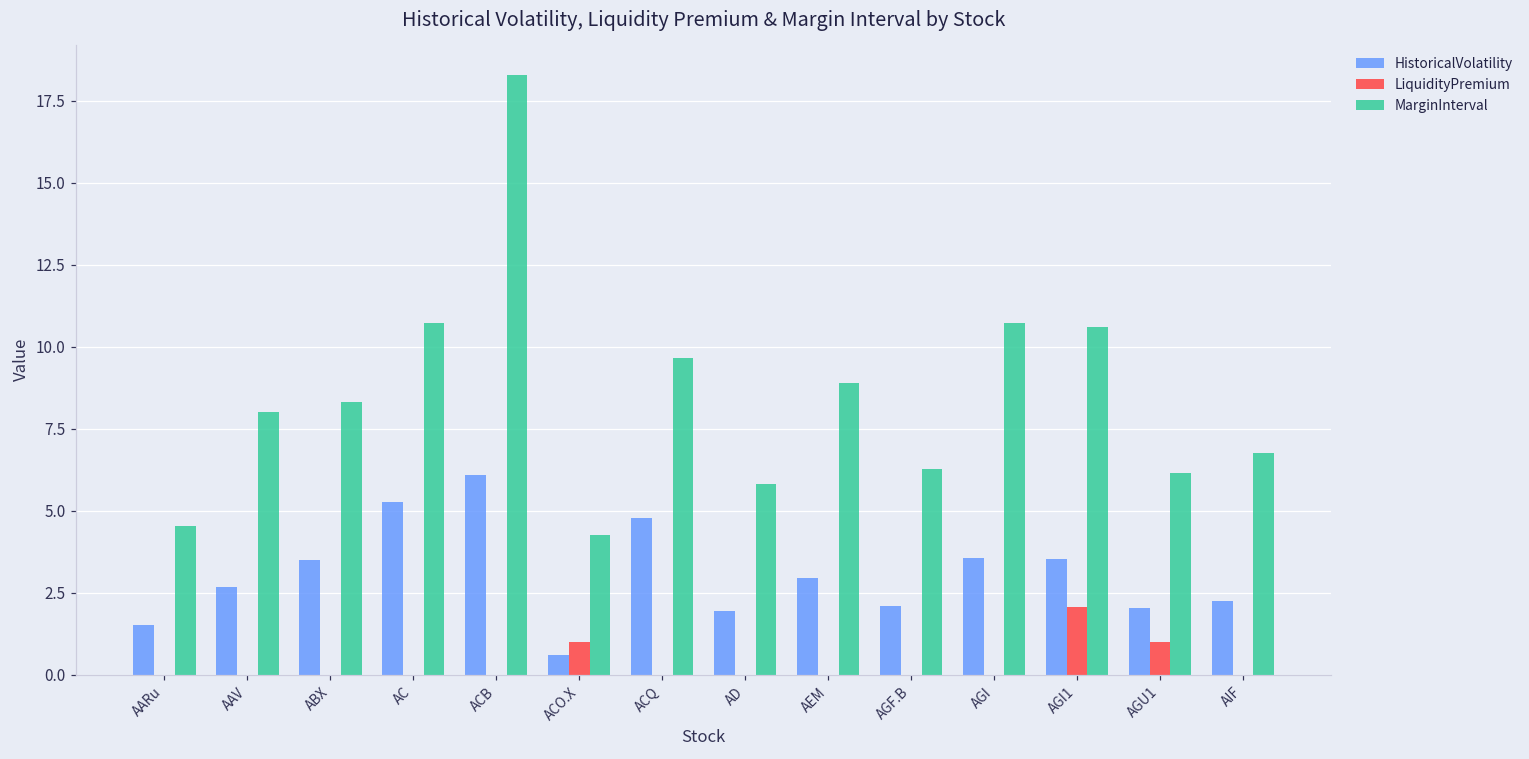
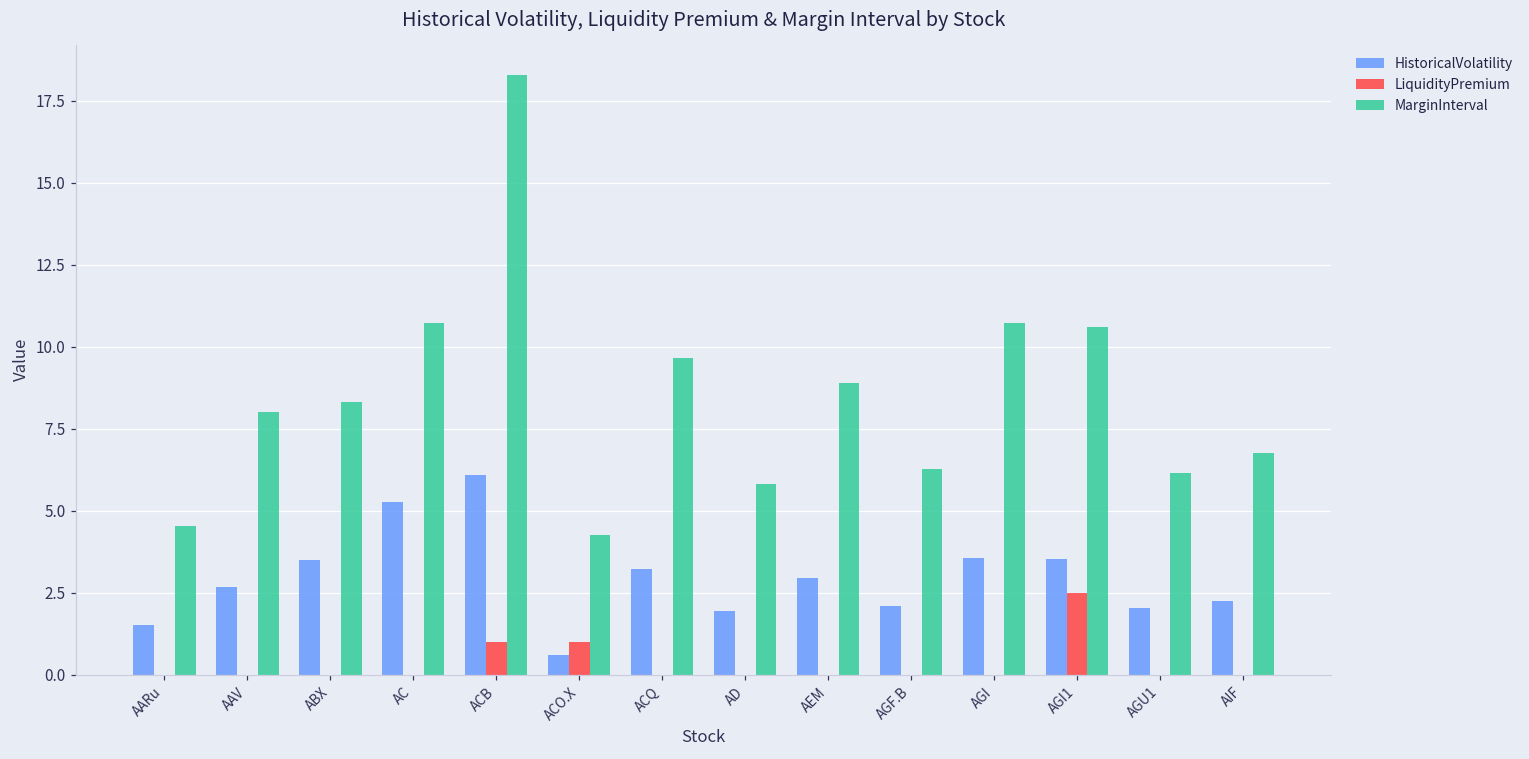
  {
    "HistoricalVolatility": {
      "AARu": 1.5,
      "AAV": 2.7,
      "ABX": 3.5,
      "AC": 5.3,
      "ACB": 6.1,
      "ACO.X": 0.6,
-     "ACQ": 4.8,
+     "ACQ": 3.2,
      "AD": 1.9,
      "AEM": 3.0,
      "AGF.B": 2.1,
      "AGI": 3.6,
      "AGI1": 3.5,
      "AGU1": 2.1,
      "AIF": 2.3
    },
    "LiquidityPremium": {
      "AARu": 0.0,
      "AAV": 0.0,
      "ABX": 0.0,
      "AC": 0.0,
-     "ACB": 0,
+     "ACB": 1,
      "ACO.X": 1.0,
      "ACQ": 0.0,
      "AD": 0.0,
      "AEM": 0.0,
      "AGF.B": 0.0,
      "AGI": 0.0,
-     "AGI1": 2.1,
-     "AGU1": 1,
+     "AGI1": 2.5,
+     "AGU1": 0,
      "AIF": 0.0
    },
    "MarginInterval": {
      "AARu": 4.5,
      "AAV": 8.0,
      "ABX": 8.3,
      "AC": 10.7,
      "ACB": 18.3,
      "ACO.X": 4.3,
      "ACQ": 9.7,
      "AD": 5.8,
      "AEM": 8.9,
      "AGF.B": 6.3,
      "AGI": 10.7,
      "AGI1": 10.6,
      "AGU1": 6.2,
      "AIF": 6.8
    }
  }
